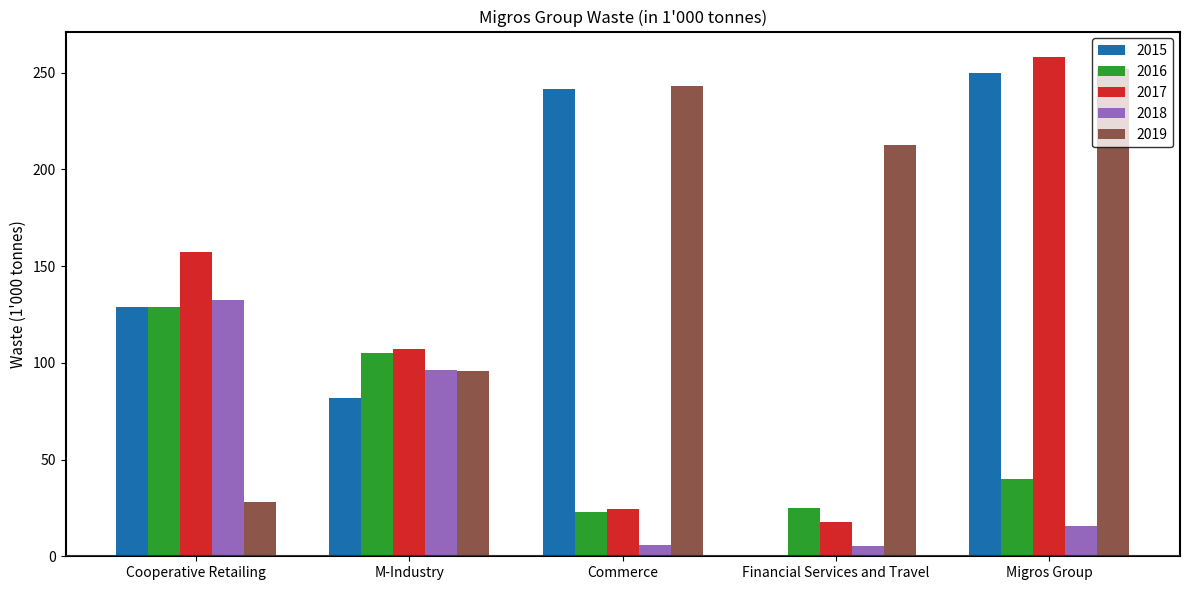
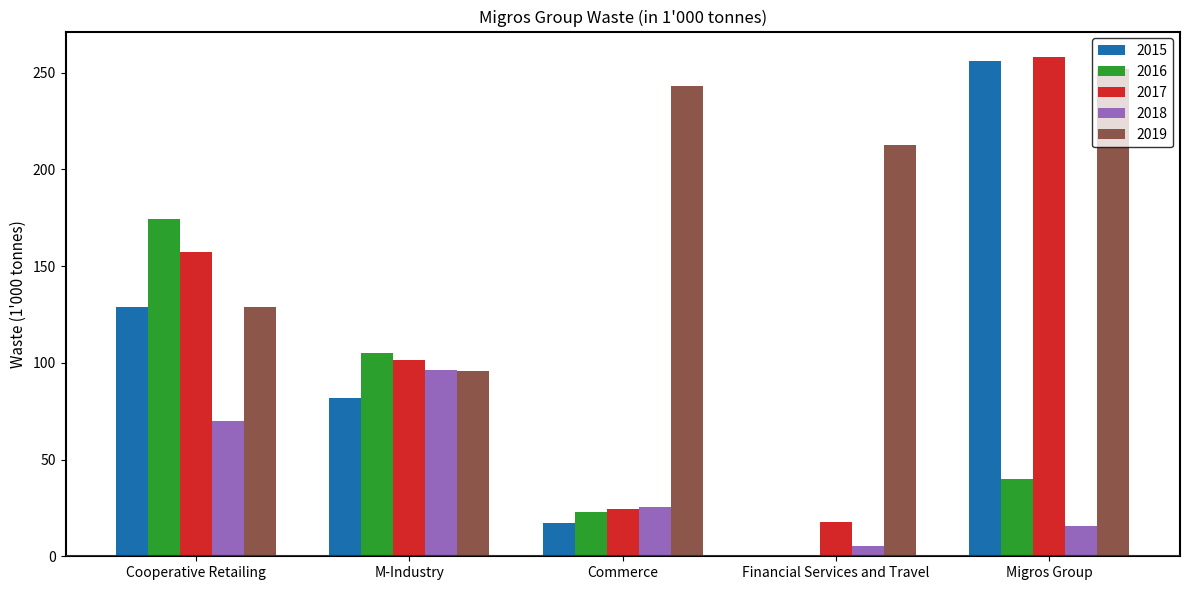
  {
    "2015": {
      "Cooperative Retailing": 129,
      "M-Industry": 82,
-     "Commerce": 242,
-     "Migros Group": 250
+     "Commerce": 17,
+     "Migros Group": 256
    },
    "2016": {
-     "Cooperative Retailing": 129,
+     "Cooperative Retailing": 174,
      "M-Industry": 105,
      "Commerce": 23,
-     "Financial Services and Travel": 25,
+     "Financial Services and Travel": 0,
      "Migros Group": 40
    },
    "2017": {
      "Cooperative Retailing": 157,
-     "M-Industry": 107,
+     "M-Industry": 101,
      "Commerce": 24,
      "Financial Services and Travel": 18,
      "Migros Group": 258
    },
    "2018": {
-     "Cooperative Retailing": 132,
+     "Cooperative Retailing": 70,
      "M-Industry": 97,
-     "Commerce": 6,
+     "Commerce": 25,
      "Financial Services and Travel": 5,
      "Migros Group": 15
    },
    "2019": {
-     "Cooperative Retailing": 28,
+     "Cooperative Retailing": 129,
      "M-Industry": 96,
      "Commerce": 243,
      "Financial Services and Travel": 213
    }
  }
